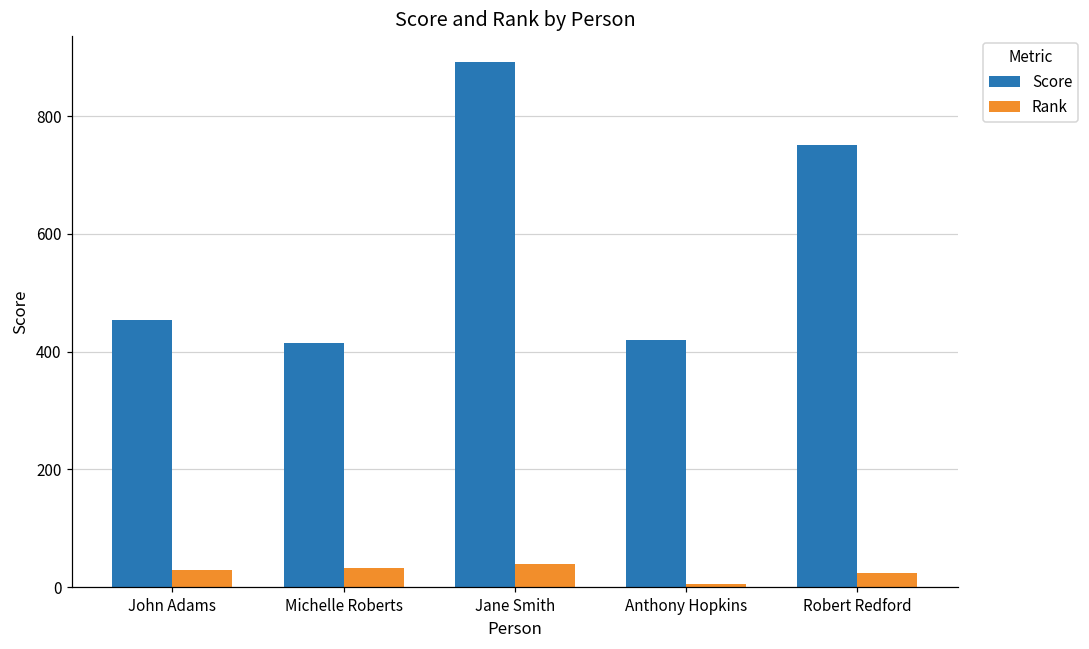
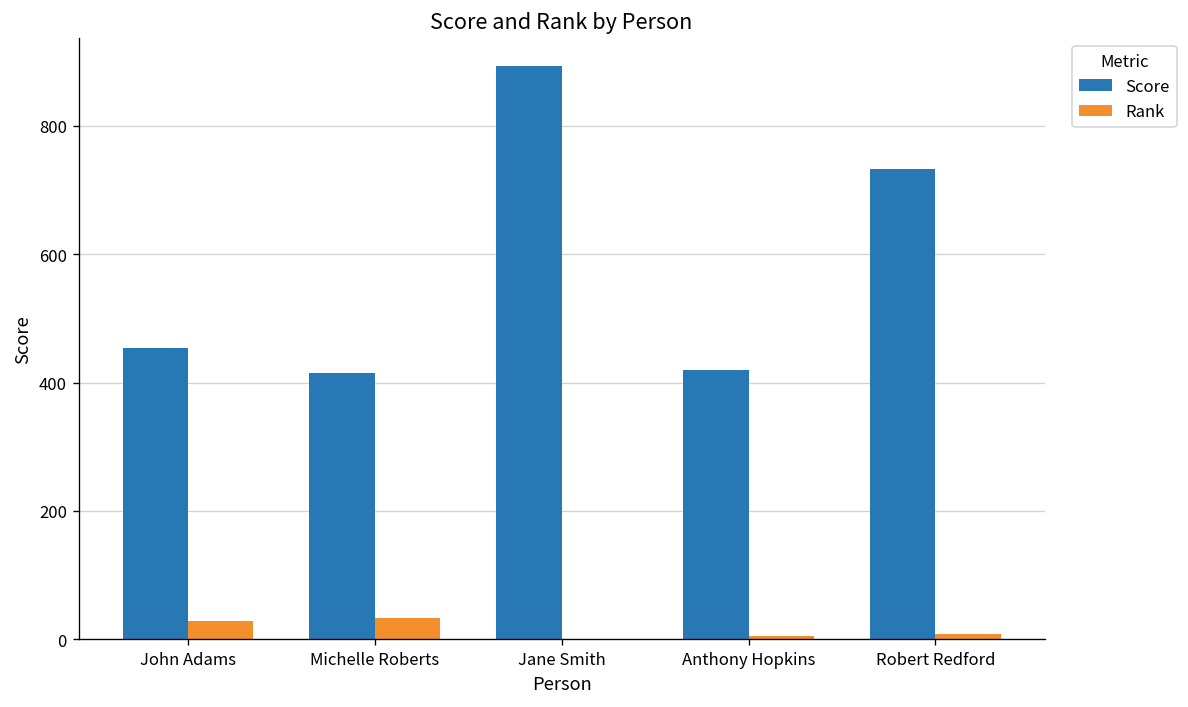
  {
    "Score": {
      "John Adams": 450,
      "Michelle Roberts": 420,
      "Jane Smith": 890,
      "Anthony Hopkins": 420,
-     "Robert Redford": 750
+     "Robert Redford": 730
    },
    "Rank": {
      "John Adams": 30,
      "Michelle Roberts": 30,
-     "Jane Smith": 40,
+     "Jane Smith": 0,
      "Anthony Hopkins": 10,
-     "Robert Redford": 20
+     "Robert Redford": 10
    }
  }
